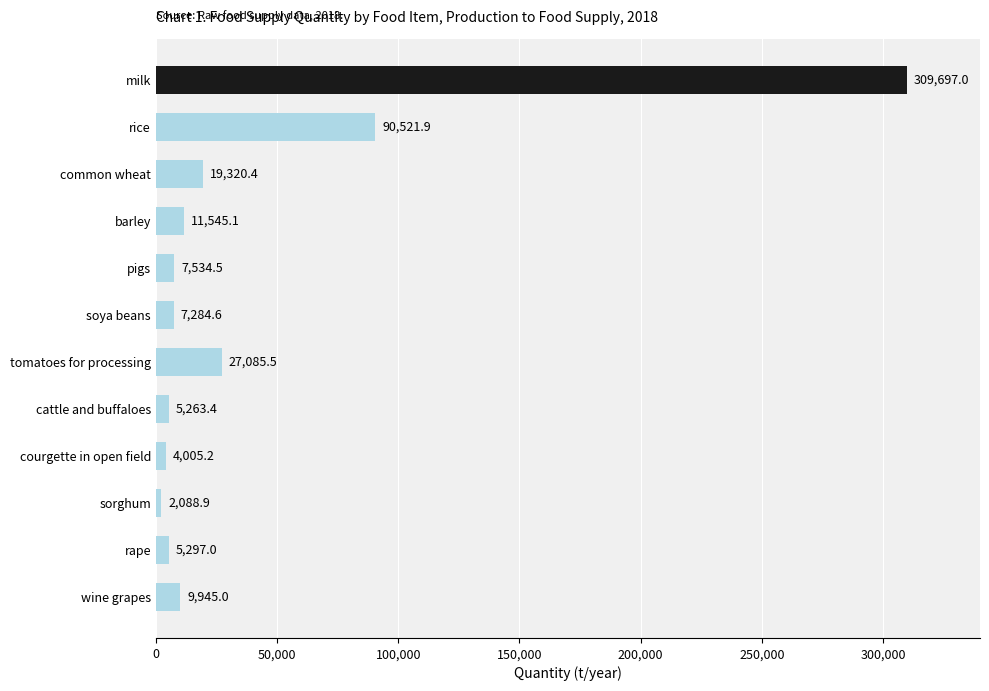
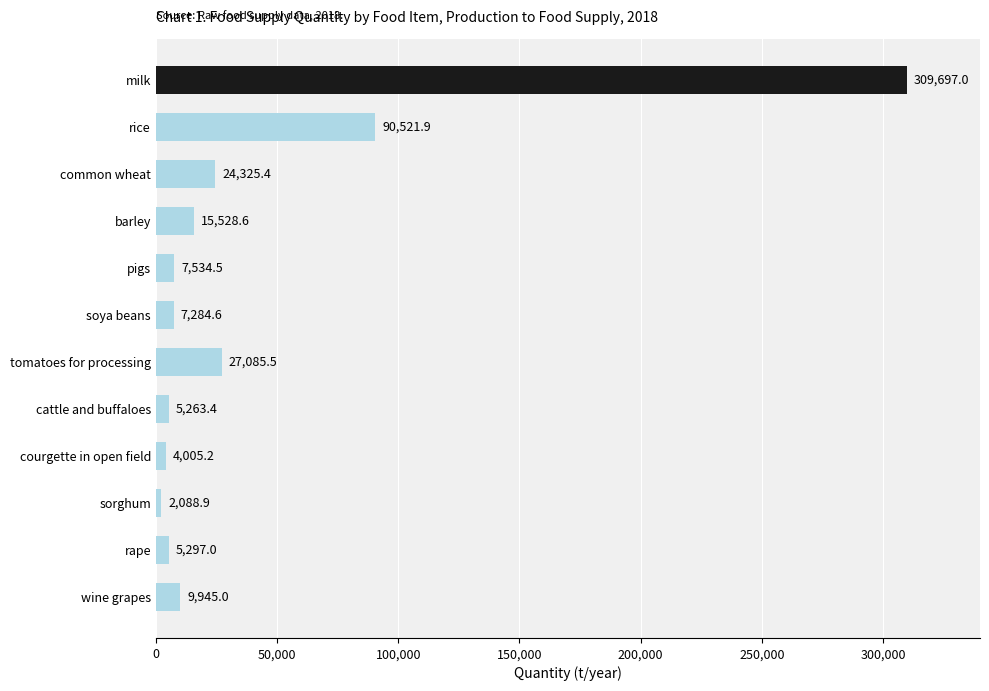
  {
    "milk": "309,697.0",
    "rice": "90,521.9",
-   "common wheat": "19,320.4",
-   "barley": "11,545.1",
+   "common wheat": "24,325.4",
+   "barley": "15,528.6",
    "pigs": "7,534.5",
    "soya beans": "7,284.6",
    "tomatoes for processing": "27,085.5",
    "cattle and buffaloes": "5,263.4",
    "courgette in open field": "4,005.2",
    "sorghum": "2,088.9",
    "rape": "5,297.0",
    "wine grapes": "9,945.0"
  }
